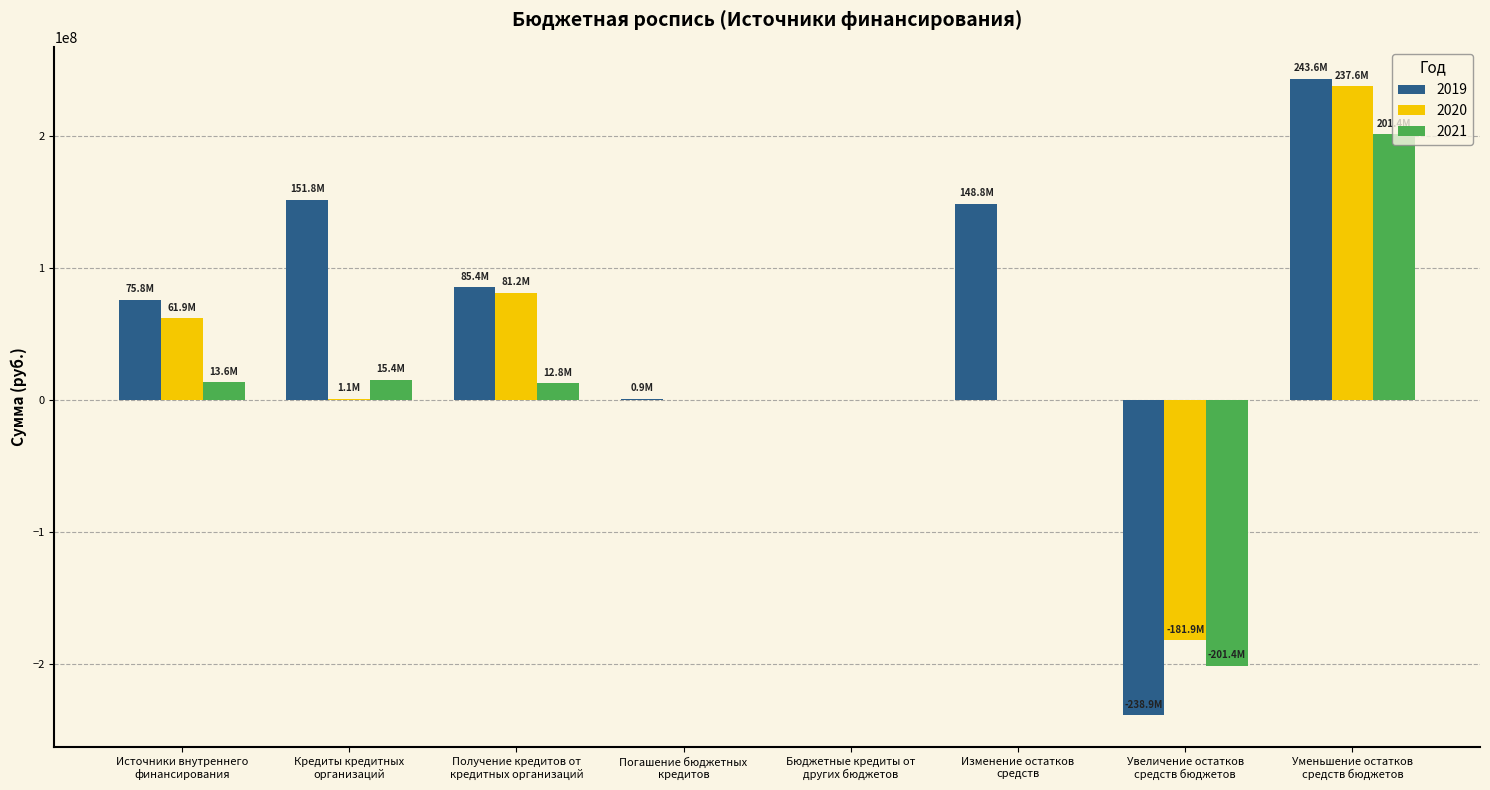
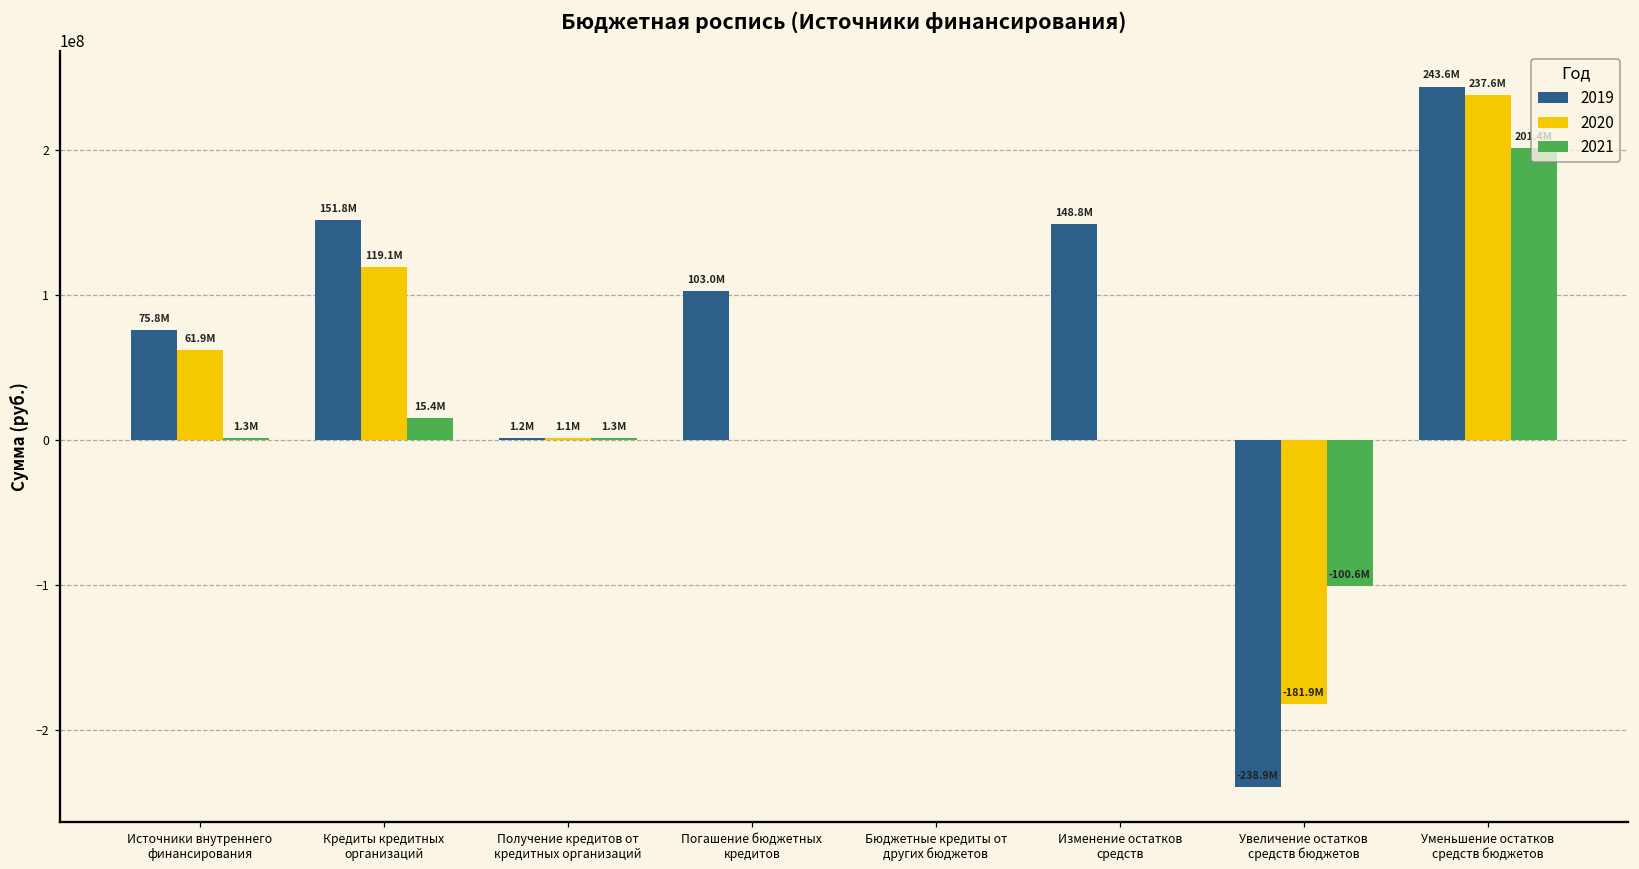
  {
    "2019": {
      "Источники внутреннего финансирования": "75.8M",
      "Кредиты кредитных организаций": "151.8M",
-     "Получение кредитов от кредитных организаций": "85.4M",
-     "Погашение бюджетных кредитов": "0.9M",
+     "Получение кредитов от кредитных организаций": "1.2M",
+     "Погашение бюджетных кредитов": "103.0M",
      "Изменение остатков средств": "148.8M",
      "Увеличение остатков средств бюджетов": "-238.9M",
      "Уменьшение остатков средств бюджетов": "243.6M"
    },
    "2020": {
      "Источники внутреннего финансирования": "61.9M",
-     "Кредиты кредитных организаций": "1.1M",
-     "Получение кредитов от кредитных организаций": "81.2M",
+     "Кредиты кредитных организаций": "119.1M",
+     "Получение кредитов от кредитных организаций": "1.1M",
      "Увеличение остатков средств бюджетов": "-181.9M",
      "Уменьшение остатков средств бюджетов": "237.6M"
    },
    "2021": {
-     "Источники внутреннего финансирования": "13.6M",
+     "Источники внутреннего финансирования": "1.3M",
      "Кредиты кредитных организаций": "15.4M",
-     "Получение кредитов от кредитных организаций": "12.8M",
-     "Увеличение остатков средств бюджетов": "-201.4M"
+     "Получение кредитов от кредитных организаций": "1.3M",
+     "Увеличение остатков средств бюджетов": "-100.6M"
    }
  }
